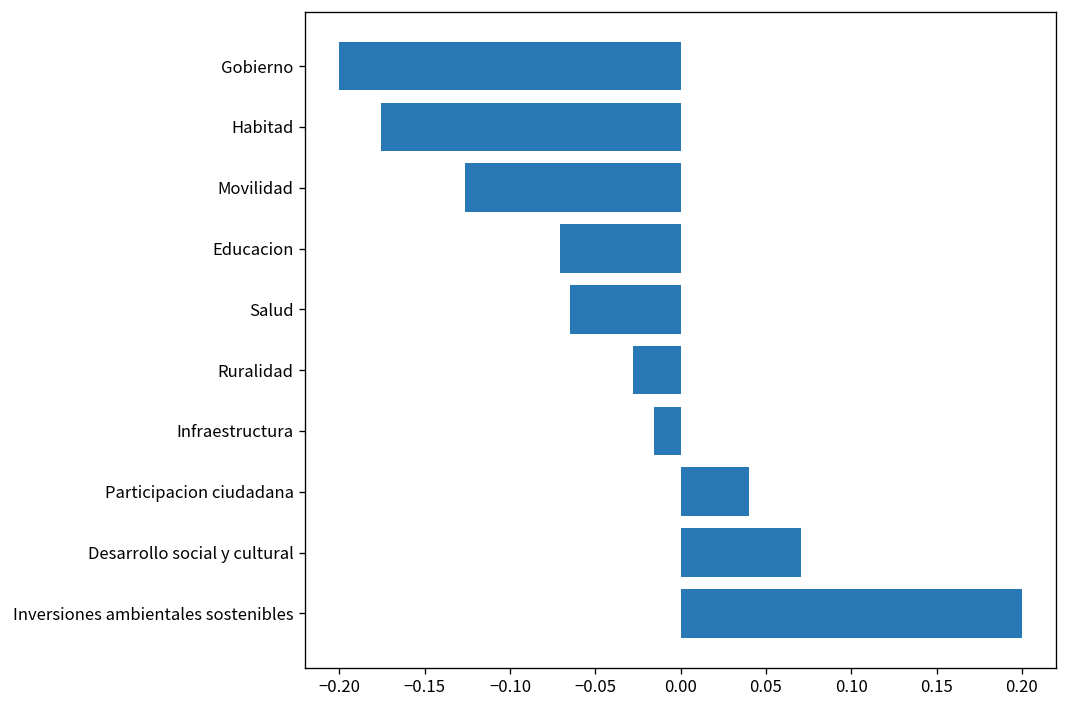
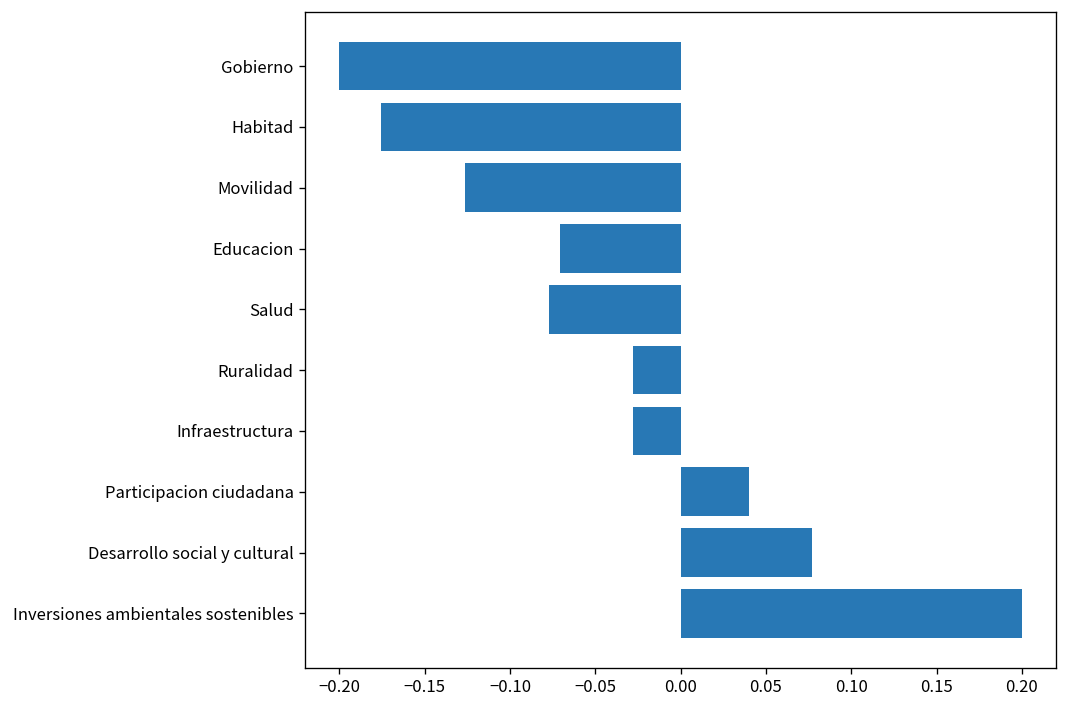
  {
    "Gobierno": -0.200,
    "Habitad": -0.175,
    "Movilidad": -0.126,
    "Educacion": -0.071,
-   "Salud": -0.065,
+   "Salud": -0.077,
    "Ruralidad": -0.028,
-   "Infraestructura": -0.015,
+   "Infraestructura": -0.028,
    "Participacion ciudadana": 0.040,
-   "Desarrollo social y cultural": 0.071,
+   "Desarrollo social y cultural": 0.077,
    "Inversiones ambientales sostenibles": 0.200
  }
